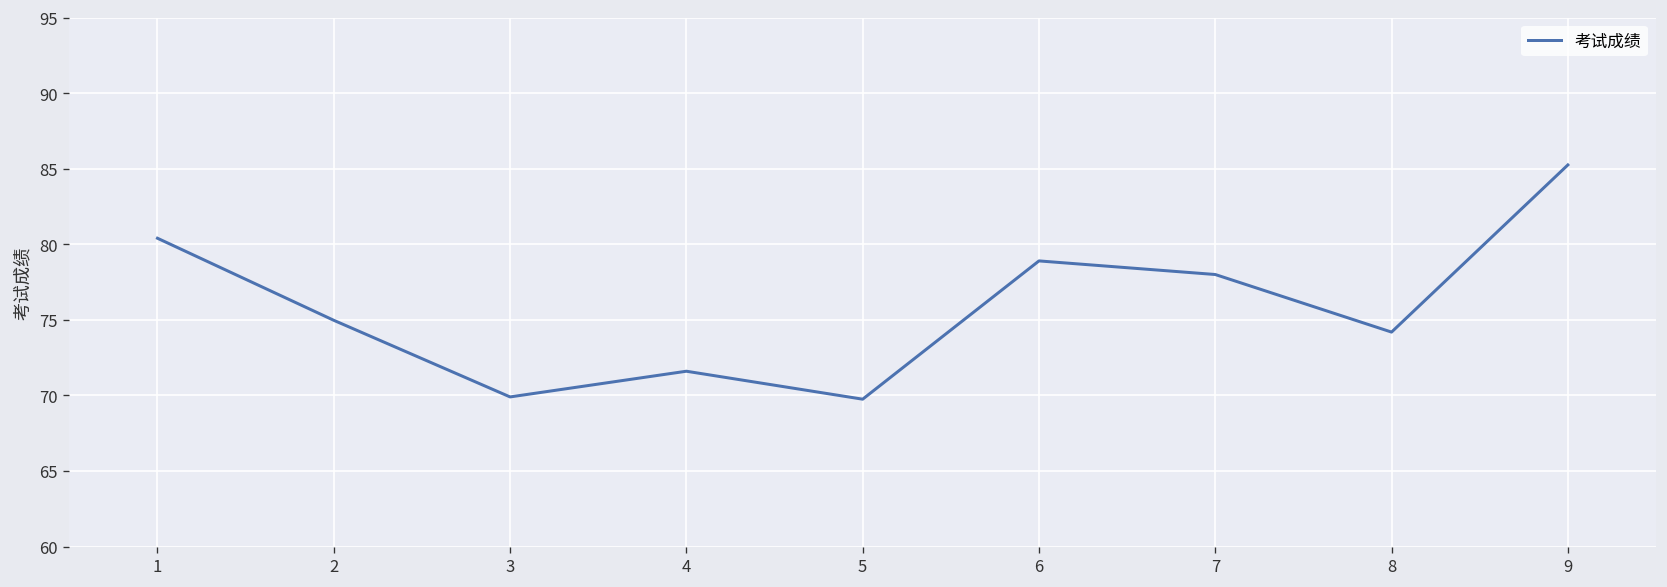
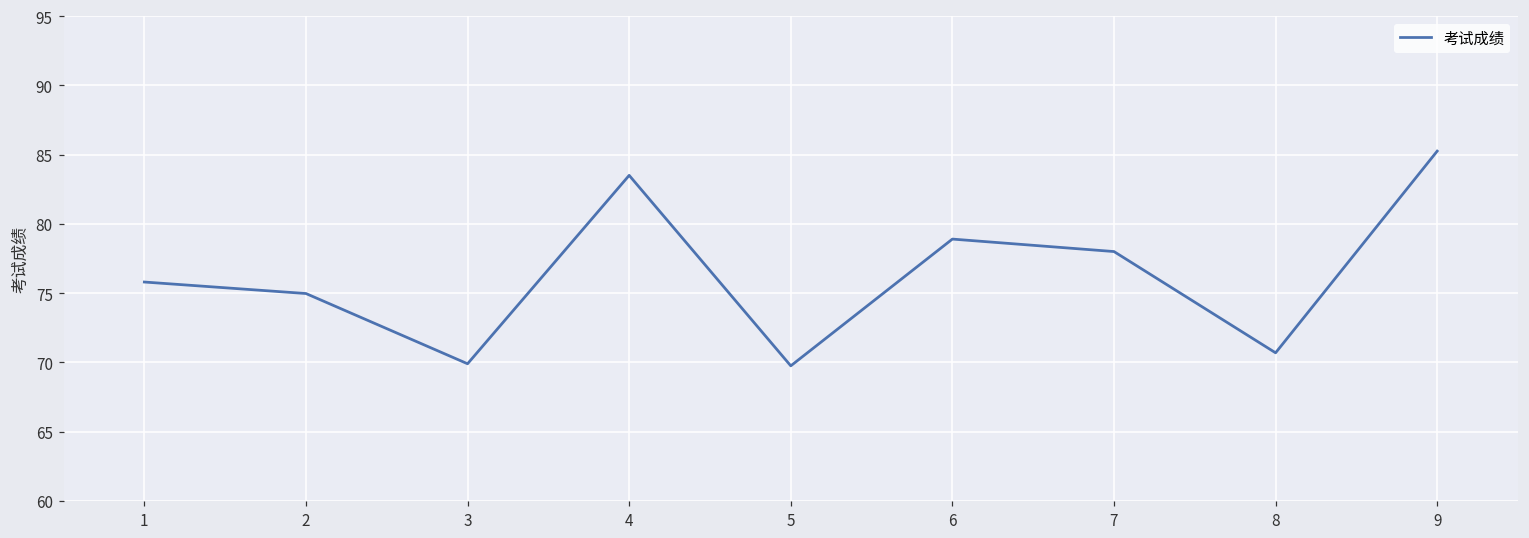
  {
-   "1": 80.4,
+   "1": 75.8,
    "2": 75.0,
    "3": 69.9,
-   "4": 71.6,
+   "4": 83.5,
    "5": 69.8,
    "6": 78.9,
    "7": 78.0,
-   "8": 74.2,
+   "8": 70.7,
    "9": 85.3
  }
